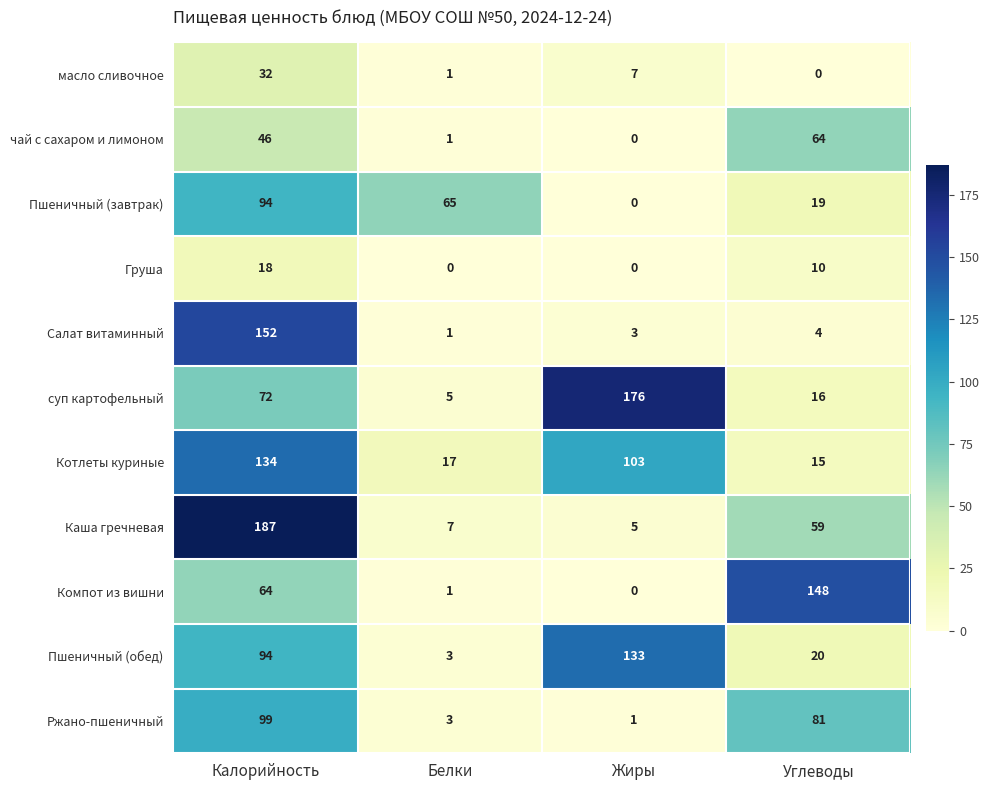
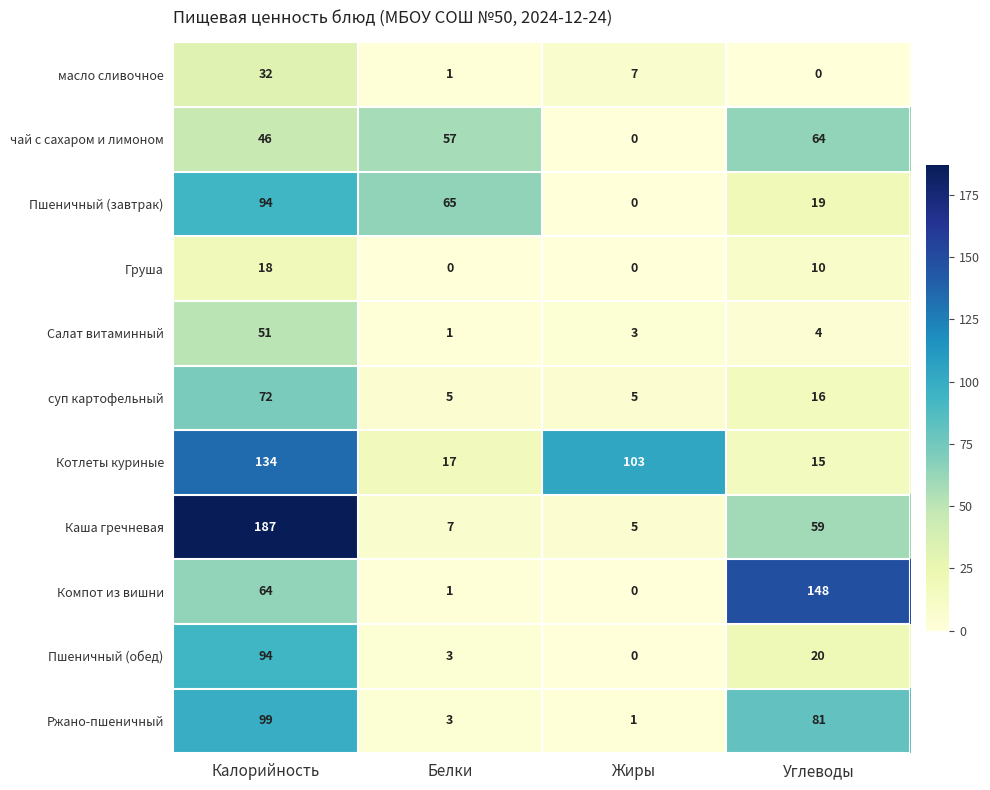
  {
    "масло сливочное": {
      "Калорийность": 32,
      "Белки": 1,
      "Жиры": 7,
      "Углеводы": 0
    },
    "чай с сахаром и лимоном": {
      "Калорийность": 46,
-     "Белки": 1,
+     "Белки": 57,
      "Жиры": 0,
      "Углеводы": 64
    },
    "Пшеничный (завтрак)": {
      "Калорийность": 94,
      "Белки": 65,
      "Жиры": 0,
      "Углеводы": 19
    },
    "Груша": {
      "Калорийность": 18,
      "Белки": 0,
      "Жиры": 0,
      "Углеводы": 10
    },
    "Салат витаминный": {
-     "Калорийность": 152,
+     "Калорийность": 51,
      "Белки": 1,
      "Жиры": 3,
      "Углеводы": 4
    },
    "суп картофельный": {
      "Калорийность": 72,
      "Белки": 5,
-     "Жиры": 176,
+     "Жиры": 5,
      "Углеводы": 16
    },
    "Котлеты куриные": {
      "Калорийность": 134,
      "Белки": 17,
      "Жиры": 103,
      "Углеводы": 15
    },
    "Каша гречневая": {
      "Калорийность": 187,
      "Белки": 7,
      "Жиры": 5,
      "Углеводы": 59
    },
    "Компот из вишни": {
      "Калорийность": 64,
      "Белки": 1,
      "Жиры": 0,
      "Углеводы": 148
    },
    "Пшеничный (обед)": {
      "Калорийность": 94,
      "Белки": 3,
-     "Жиры": 133,
+     "Жиры": 0,
      "Углеводы": 20
    },
    "Ржано-пшеничный": {
      "Калорийность": 99,
      "Белки": 3,
      "Жиры": 1,
      "Углеводы": 81
    }
  }
